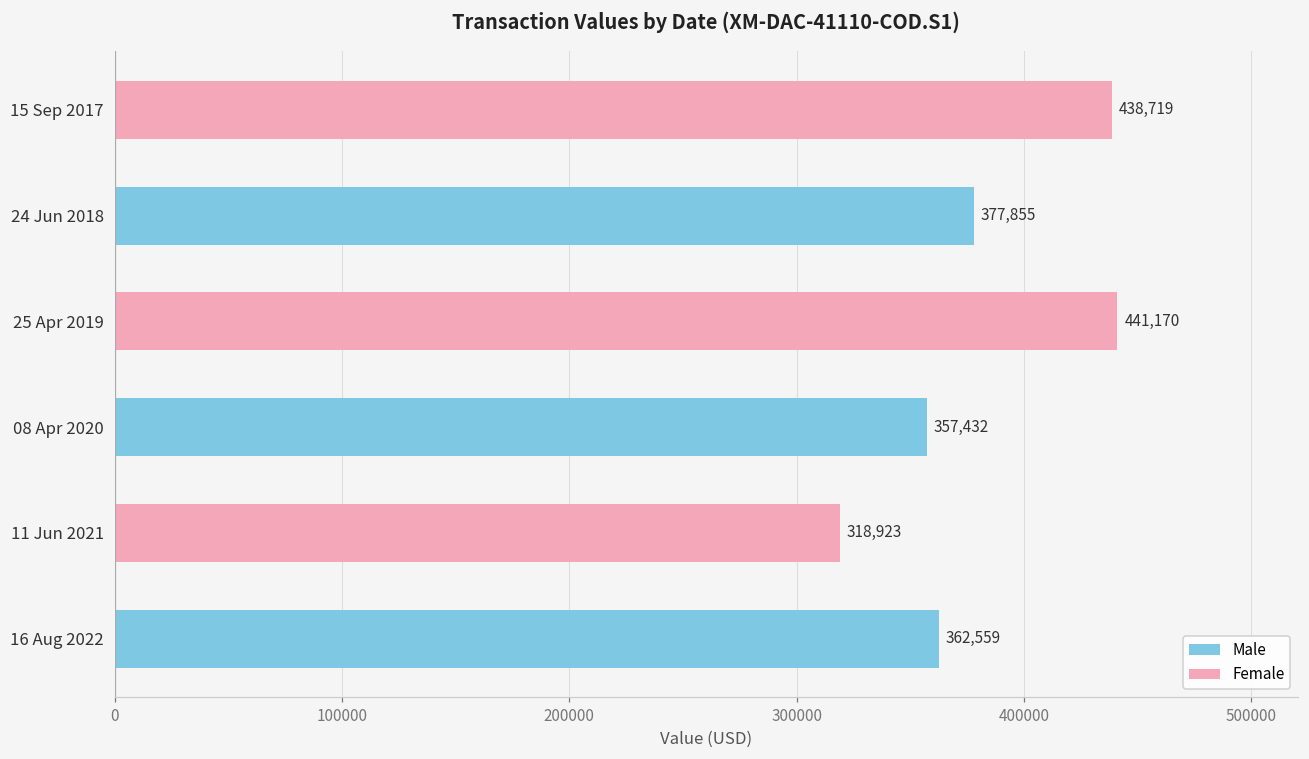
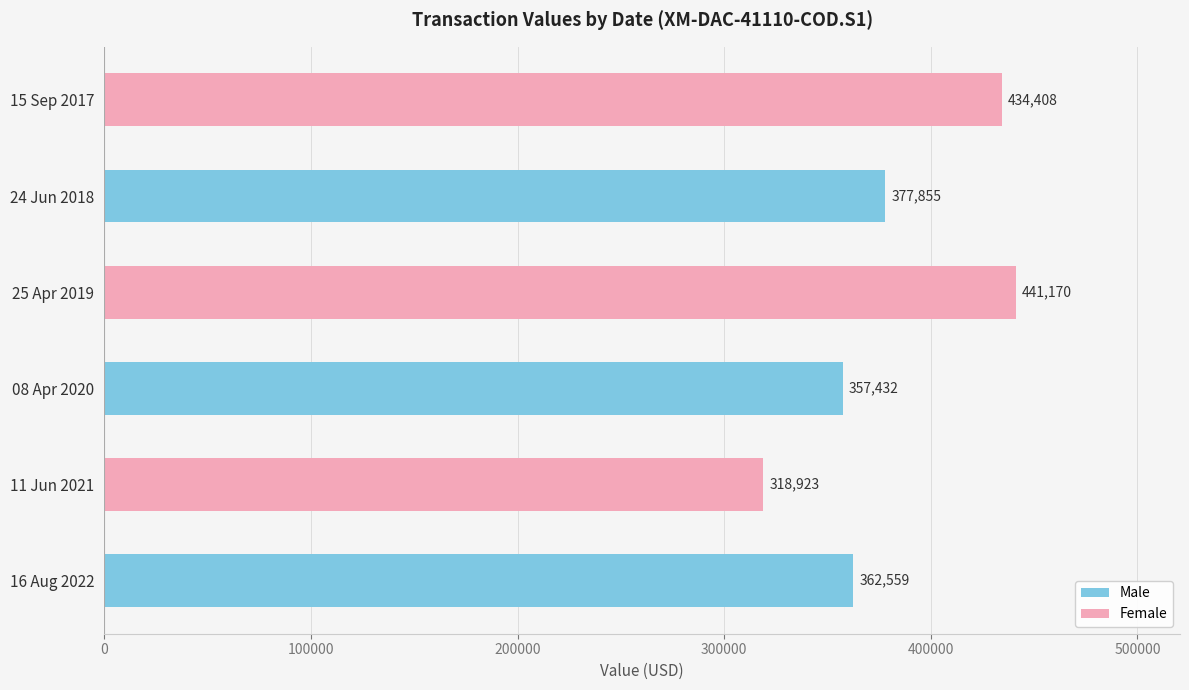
  {
-   "15 Sep 2017": "438,719",
+   "15 Sep 2017": "434,408",
    "24 Jun 2018": "377,855",
    "25 Apr 2019": "441,170",
    "08 Apr 2020": "357,432",
    "11 Jun 2021": "318,923",
    "16 Aug 2022": "362,559"
  }
